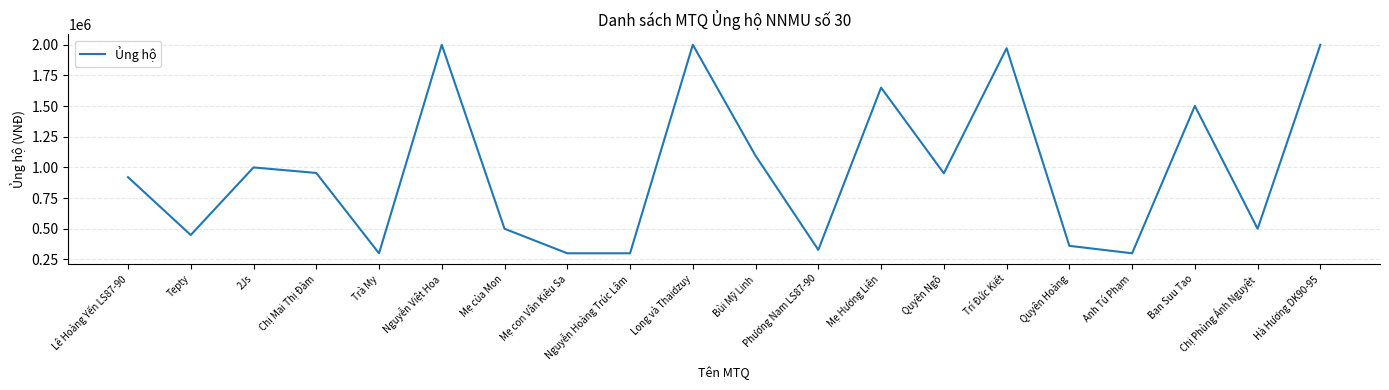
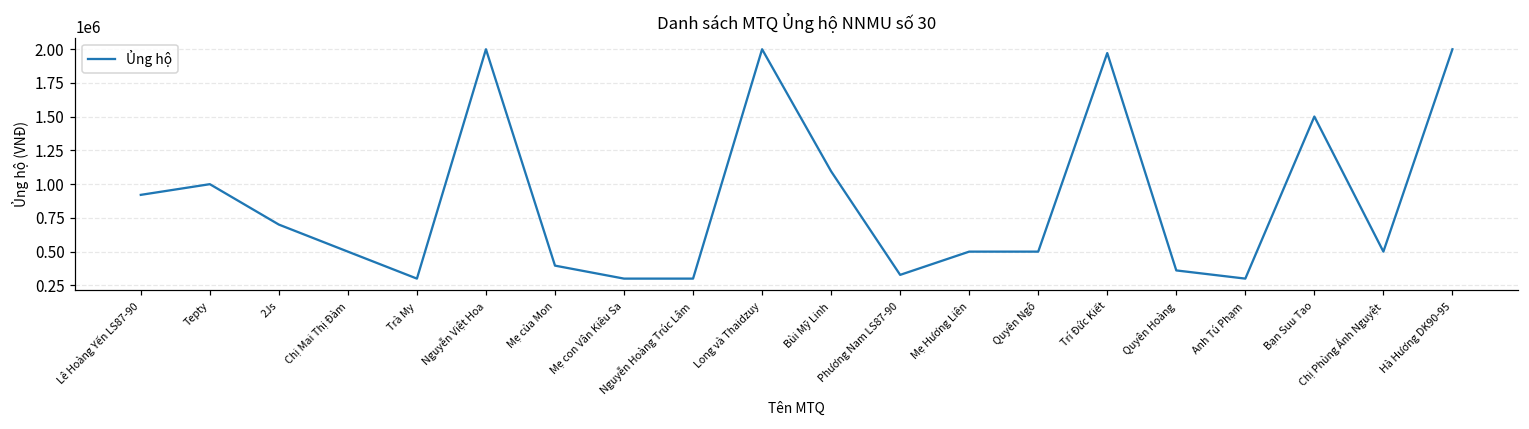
  {
    "Lê Hoàng Yến LS87-90": 920000,
-   "Tepty": 450000,
-   "2Js": 1000000,
-   "Chị Mai Thị Đàm": 950000,
+   "Tepty": 1000000,
+   "2Js": 700000,
+   "Chị Mai Thị Đàm": 500000,
    "Trà My": 300000,
    "Nguyễn Việt Hoa": 2000000,
-   "Mẹ của Mon": 500000,
+   "Mẹ của Mon": 400000,
    "Mẹ con Vân Kiêu Sa": 300000,
    "Nguyễn Hoàng Trúc Lâm": 300000,
    "Long và Thaidzuy": 2000000,
    "Bùi Mỹ Linh": 1100000,
    "Phương Nam LS87-90": 330000,
-   "Mẹ Hương Liên": 1650000,
-   "Quyên Ngô": 950000,
+   "Mẹ Hương Liên": 500000,
+   "Quyên Ngô": 500000,
    "Trí Đức Kiết": 1970000,
    "Quyên Hoàng": 360000,
    "Anh Tú Phạm": 300000,
    "Bạn Suu Tao": 1500000,
    "Chị Phùng Ánh Nguyệt": 500000,
    "Hà Hương DK90-95": 2000000
  }
